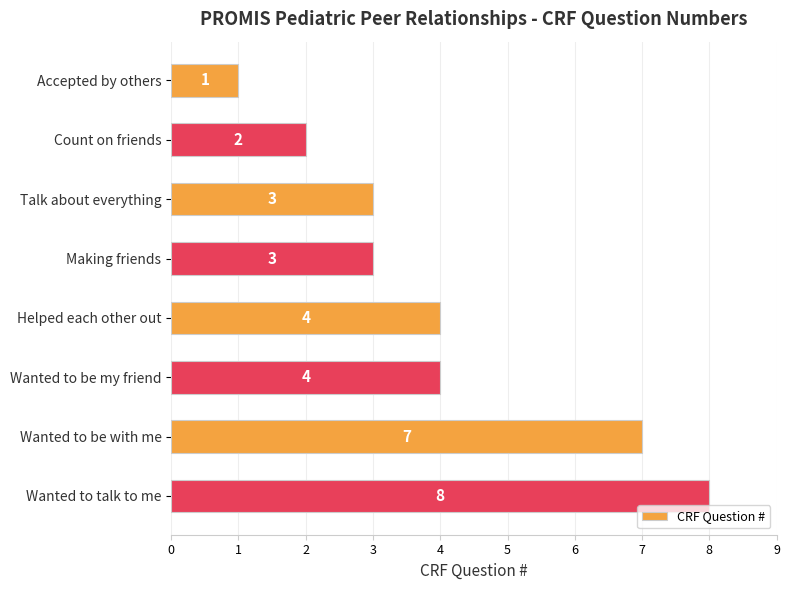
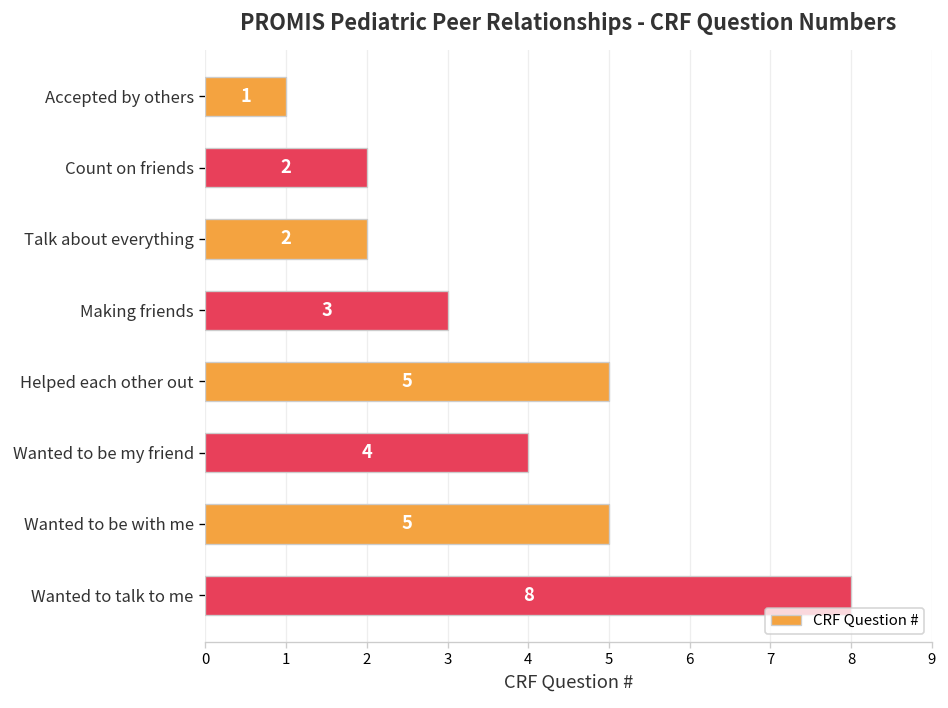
  {
    "Accepted by others": 1,
    "Count on friends": 2,
-   "Talk about everything": 3,
+   "Talk about everything": 2,
    "Making friends": 3,
-   "Helped each other out": 4,
+   "Helped each other out": 5,
    "Wanted to be my friend": 4,
-   "Wanted to be with me": 7,
+   "Wanted to be with me": 5,
    "Wanted to talk to me": 8
  }
